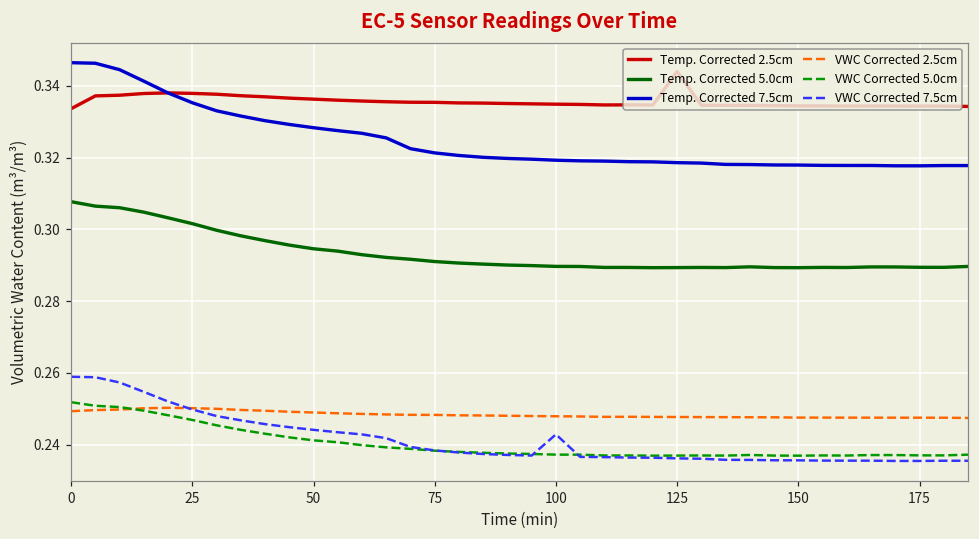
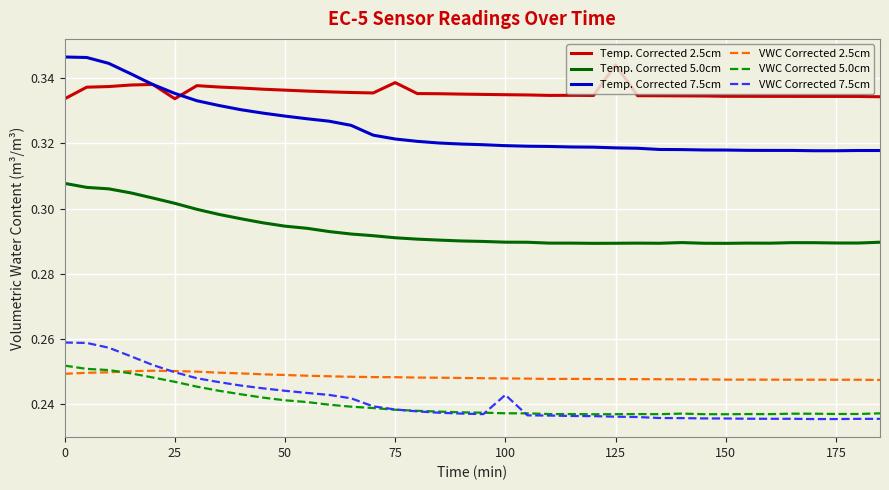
  {
    "Temp. Corrected 2.5cm": {
      "0": 0.334,
-     "25": 0.338,
+     "25": 0.334,
      "50": 0.336,
-     "75": 0.335,
+     "75": 0.339,
      "100": 0.335,
      "150": 0.334,
      "175": 0.334
    },
    "Temp. Corrected 7.5cm": {
      "0": 0.346,
      "25": 0.335,
      "50": 0.328,
      "75": 0.321,
      "100": 0.319,
      "125": 0.319,
      "150": 0.318,
      "175": 0.318
    },
    "VWC Corrected 2.5cm": {
      "0": 0.249,
      "50": 0.249,
      "75": 0.248,
      "100": 0.248,
      "125": 0.248,
      "150": 0.248,
      "175": 0.248
    },
    "VWC Corrected 7.5cm": {
      "0": 0.259,
      "50": 0.244,
      "100": 0.243,
      "150": 0.236,
      "175": 0.235
    }
  }
